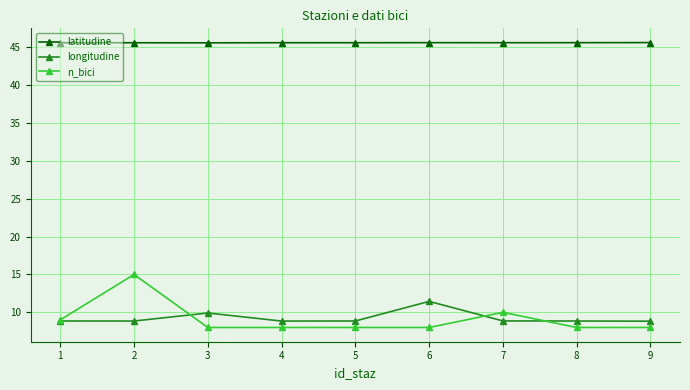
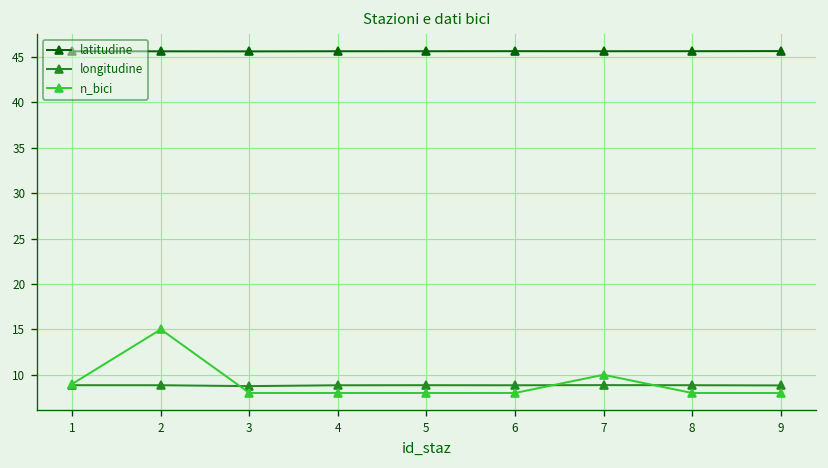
  {
    "latitudine": {
      "2": 46,
      "3": 46,
      "4": 46,
      "5": 46,
      "6": 46,
      "7": 46,
      "8": 46,
      "9": 46
    },
    "longitudine": {
      "2": 9,
-     "3": 10,
+     "3": 9,
      "4": 9,
      "5": 9,
-     "6": 11,
+     "6": 9,
      "7": 9,
      "8": 9,
      "9": 9
    },
    "n_bici": {
      "2": 15,
      "3": 8,
      "4": 8,
      "5": 8,
      "6": 8,
      "7": 10,
      "8": 8,
      "9": 8
    }
  }
